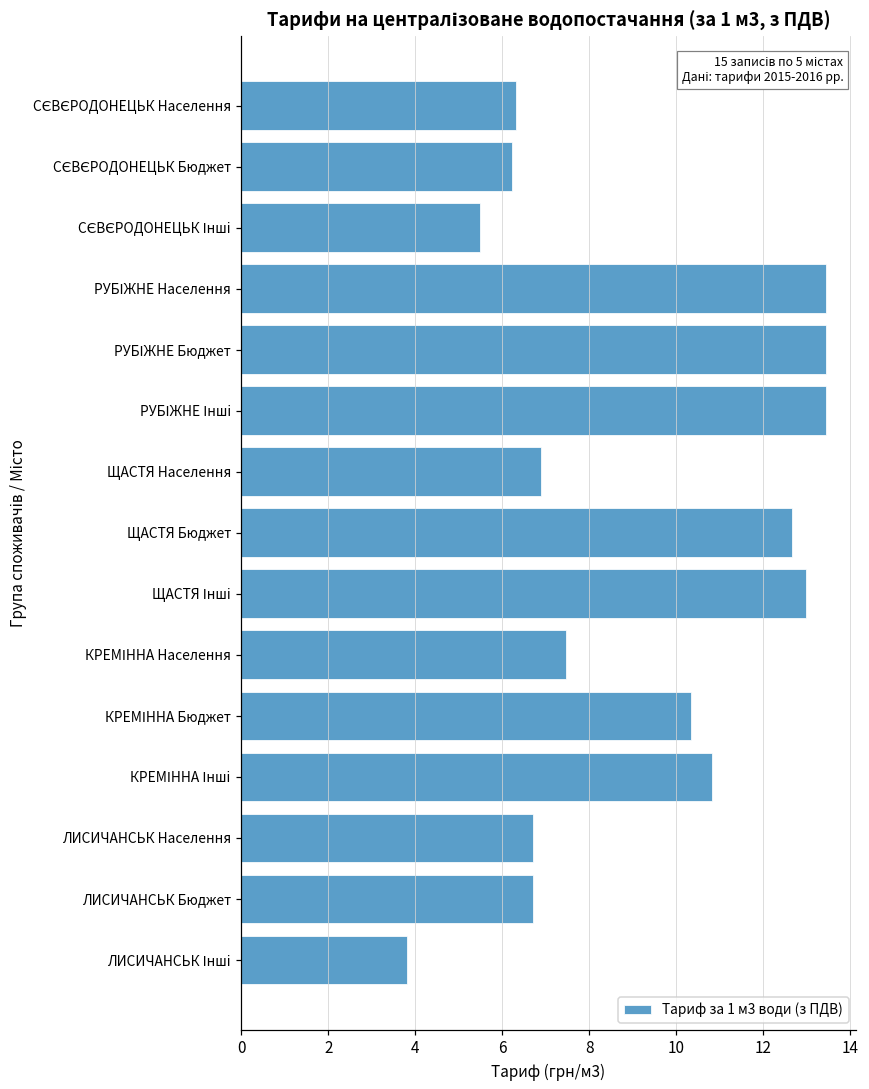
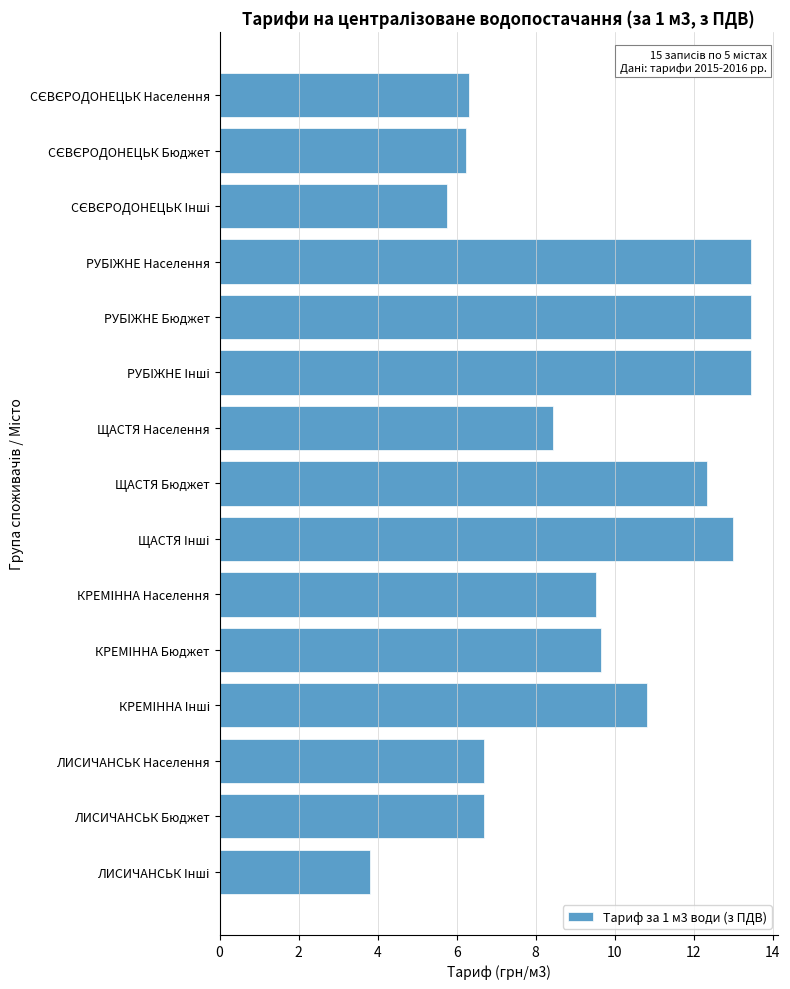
  {
    "СЄВЄРОДОНЕЦЬК Населення": 6.3,
    "СЄВЄРОДОНЕЦЬК Бюджет": 6.2,
-   "СЄВЄРОДОНЕЦЬК Інші": 5.5,
+   "СЄВЄРОДОНЕЦЬК Інші": 5.7,
    "РУБІЖНЕ Населення": 13.5,
    "РУБІЖНЕ Бюджет": 13.5,
    "РУБІЖНЕ Інші": 13.5,
-   "ЩАСТЯ Населення": 6.9,
-   "ЩАСТЯ Бюджет": 12.7,
+   "ЩАСТЯ Населення": 8.4,
+   "ЩАСТЯ Бюджет": 12.3,
    "ЩАСТЯ Інші": 13.0,
-   "КРЕМІННА Населення": 7.5,
-   "КРЕМІННА Бюджет": 10.3,
+   "КРЕМІННА Населення": 9.5,
+   "КРЕМІННА Бюджет": 9.7,
    "КРЕМІННА Інші": 10.8,
    "ЛИСИЧАНСЬК Населення": 6.7,
    "ЛИСИЧАНСЬК Бюджет": 6.7,
    "ЛИСИЧАНСЬК Інші": 3.8
  }
